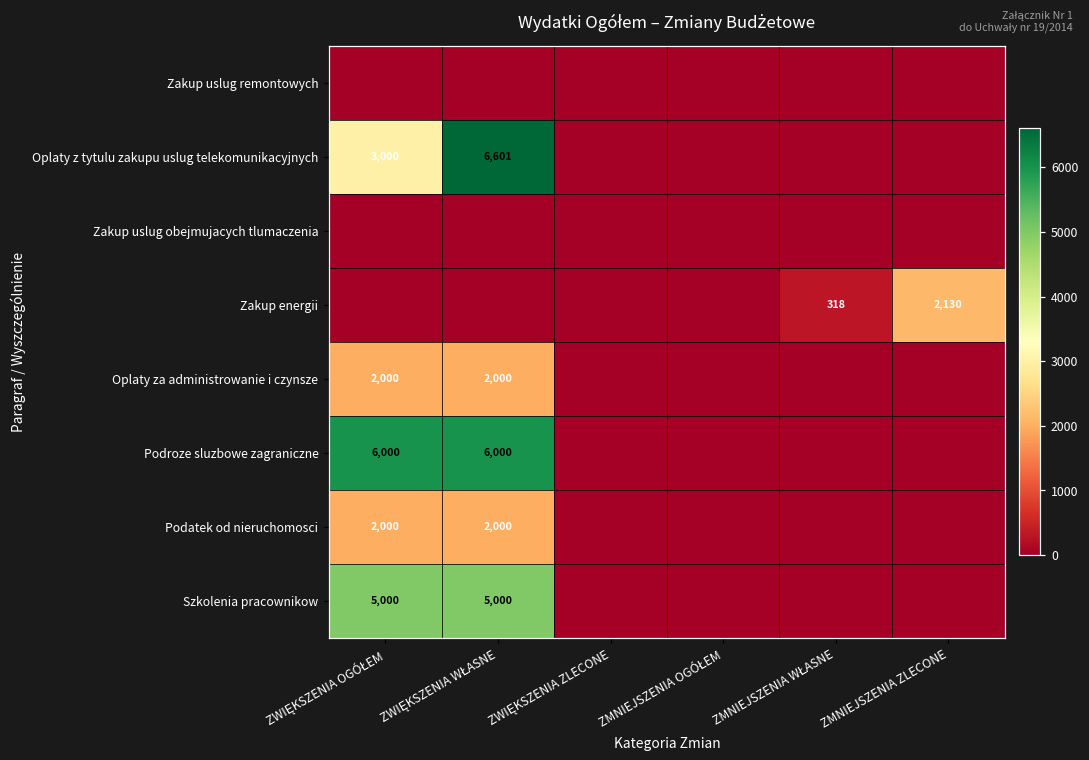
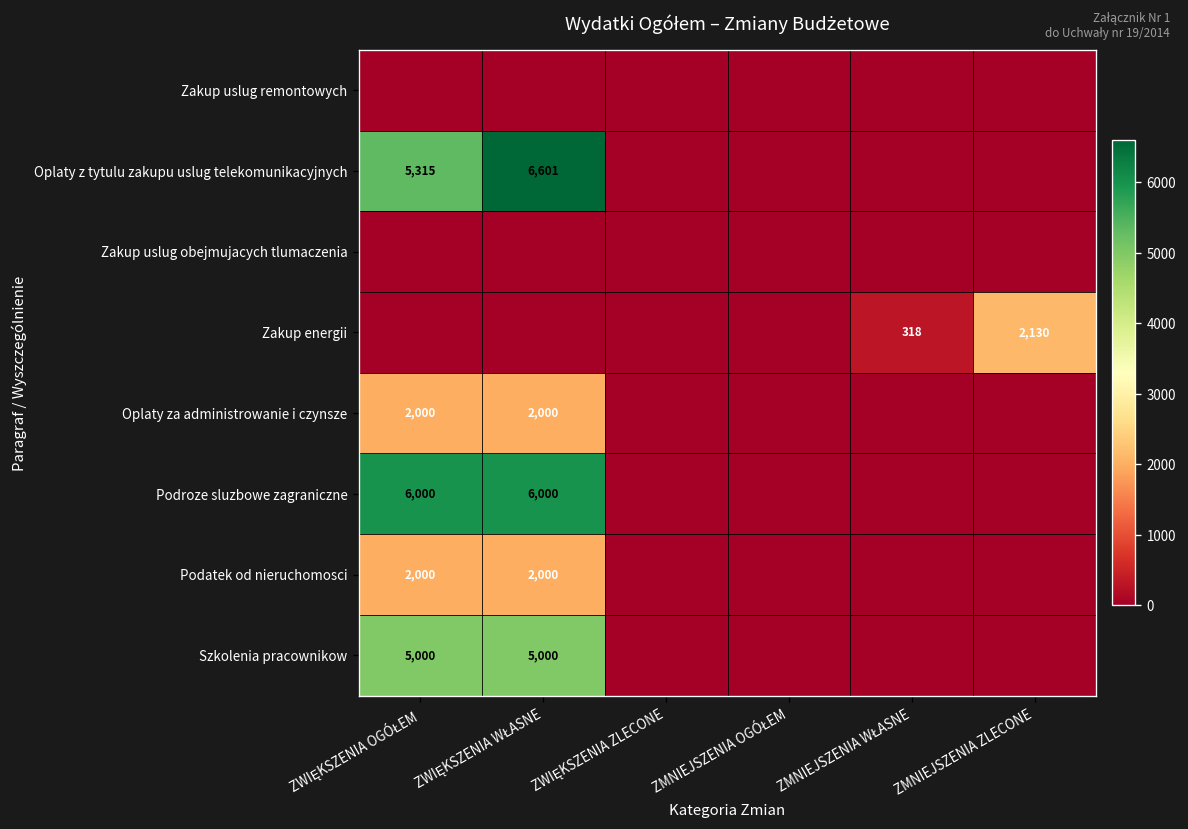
  {
    "Oplaty z tytulu zakupu uslug telekomunikacyjnych": {
-     "ZWIĘKSZENIA OGÓŁEM": "3,000",
+     "ZWIĘKSZENIA OGÓŁEM": "5,315",
      "ZWIĘKSZENIA WŁASNE": "6,601"
    },
    "Zakup energii": {
      "ZMNIEJSZENIA WŁASNE": "318",
      "ZMNIEJSZENIA ZLECONE": "2,130"
    },
    "Oplaty za administrowanie i czynsze": {
      "ZWIĘKSZENIA OGÓŁEM": "2,000",
      "ZWIĘKSZENIA WŁASNE": "2,000"
    },
    "Podroze sluzbowe zagraniczne": {
      "ZWIĘKSZENIA OGÓŁEM": "6,000",
      "ZWIĘKSZENIA WŁASNE": "6,000"
    },
    "Podatek od nieruchomosci": {
      "ZWIĘKSZENIA OGÓŁEM": "2,000",
      "ZWIĘKSZENIA WŁASNE": "2,000"
    },
    "Szkolenia pracownikow": {
      "ZWIĘKSZENIA OGÓŁEM": "5,000",
      "ZWIĘKSZENIA WŁASNE": "5,000"
    }
  }
